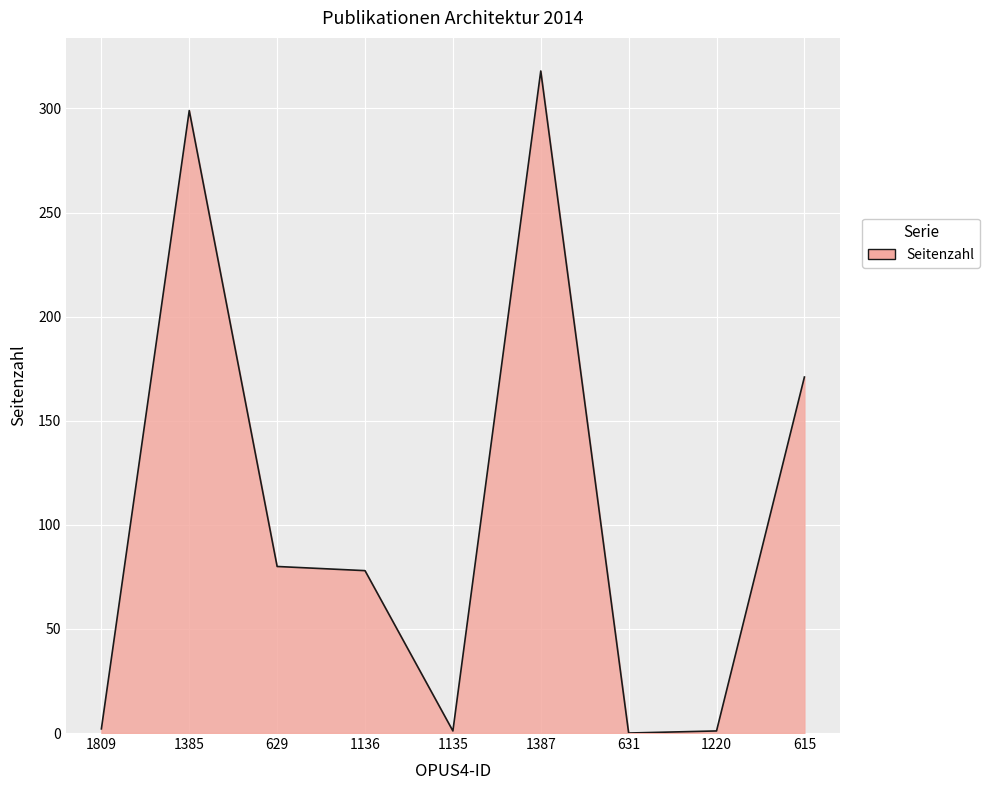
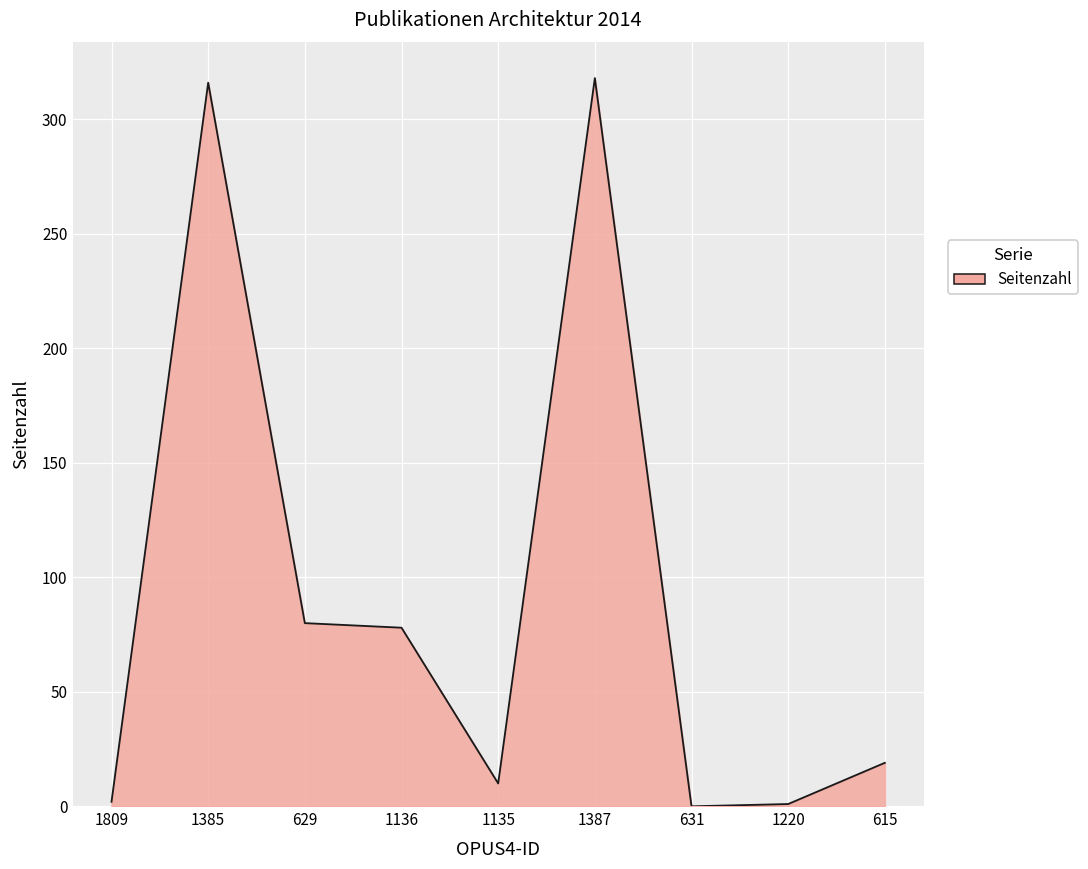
  {
    "1809": 2,
-   "1385": 299,
+   "1385": 316,
    "629": 80,
    "1136": 78,
-   "1135": 1,
+   "1135": 10,
    "1387": 318,
    "631": 0,
    "1220": 1,
-   "615": 171
+   "615": 19
  }
